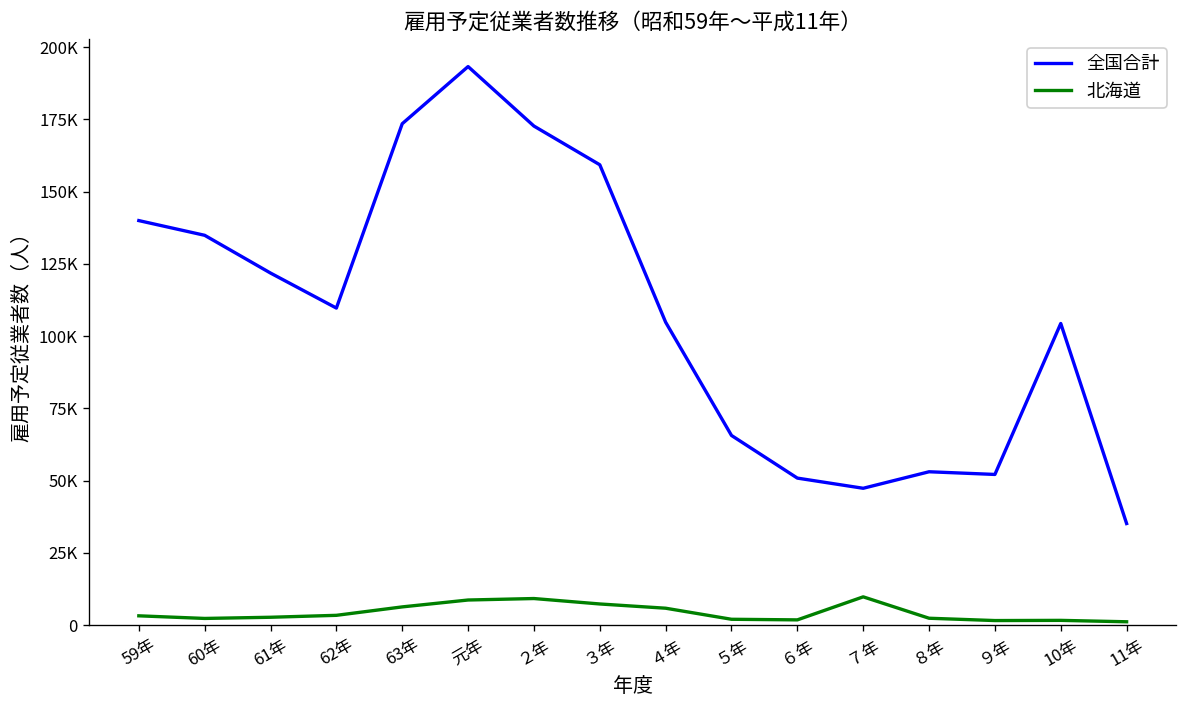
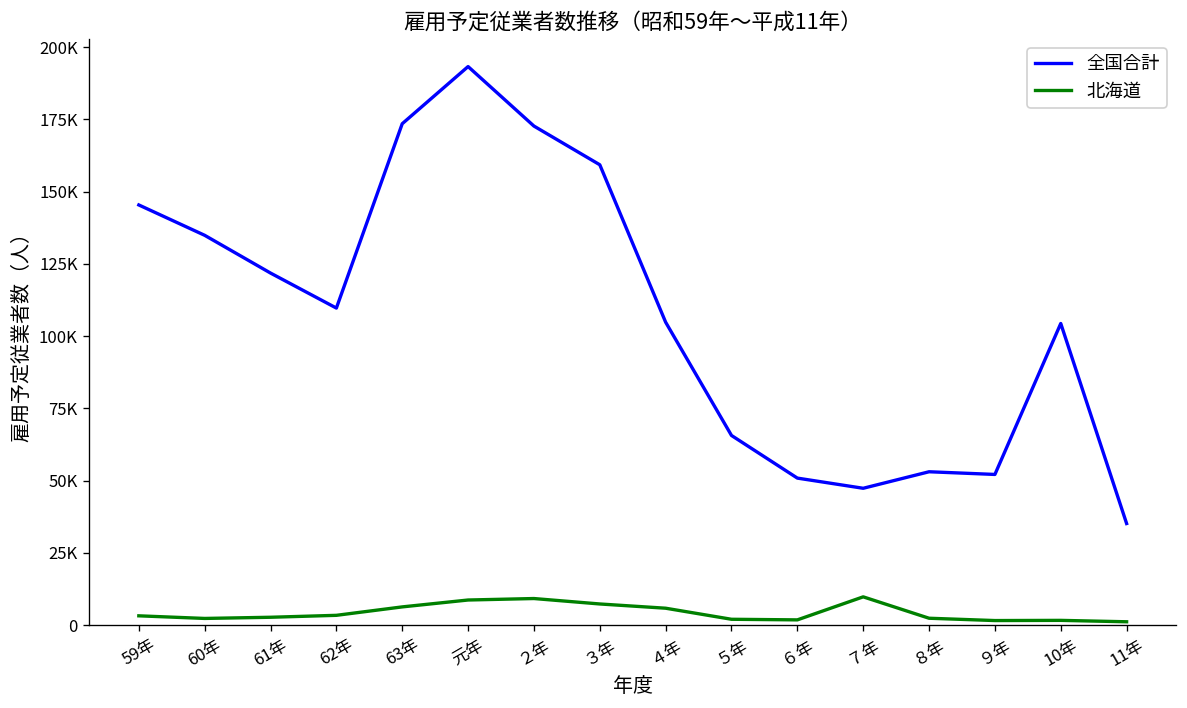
  {
    "全国合計": {
-     "59年": 140000,
+     "59年": 145000,
      "60年": 135000,
      "61年": 122000,
      "62年": 110000,
      "63年": 174000,
      "元年": 193000,
      "２年": 173000,
      "３年": 159000,
      "４年": 105000,
      "５年": 66000,
      "６年": 51000,
      "７年": 47000,
      "８年": 53000,
      "９年": 52000,
      "10年": 104000,
      "11年": 35000
    },
    "北海道": {
      "59年": 3000,
      "60年": 2000,
      "61年": 3000,
      "62年": 3000,
      "63年": 6000,
      "元年": 9000,
      "２年": 9000,
      "３年": 7000,
      "４年": 6000,
      "５年": 2000,
      "６年": 2000,
      "７年": 10000,
      "８年": 2000,
      "９年": 2000,
      "10年": 2000,
      "11年": 1000
    }
  }
